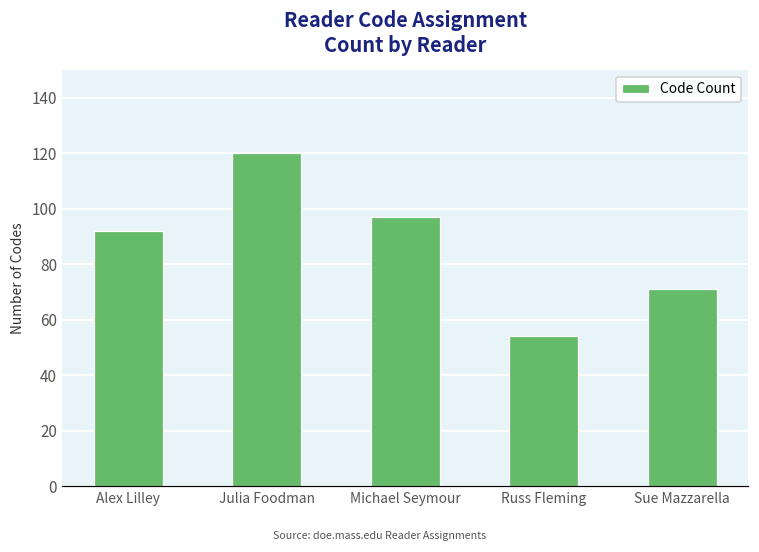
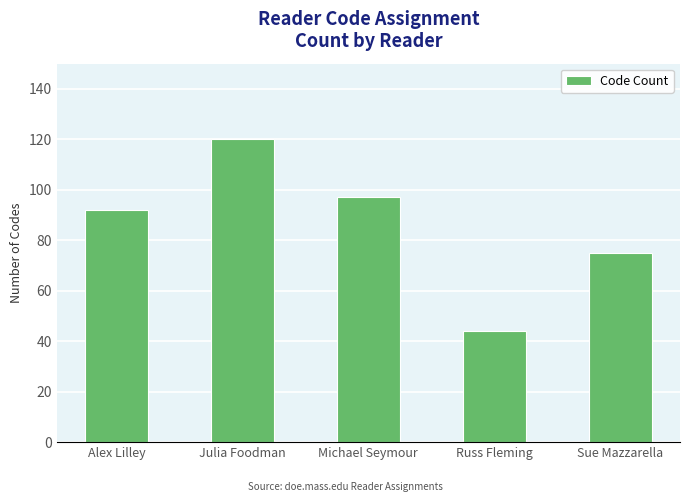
  {
    "Alex Lilley": 92,
    "Julia Foodman": 120,
    "Michael Seymour": 97,
-   "Russ Fleming": 54,
-   "Sue Mazzarella": 71
+   "Russ Fleming": 44,
+   "Sue Mazzarella": 75
  }
